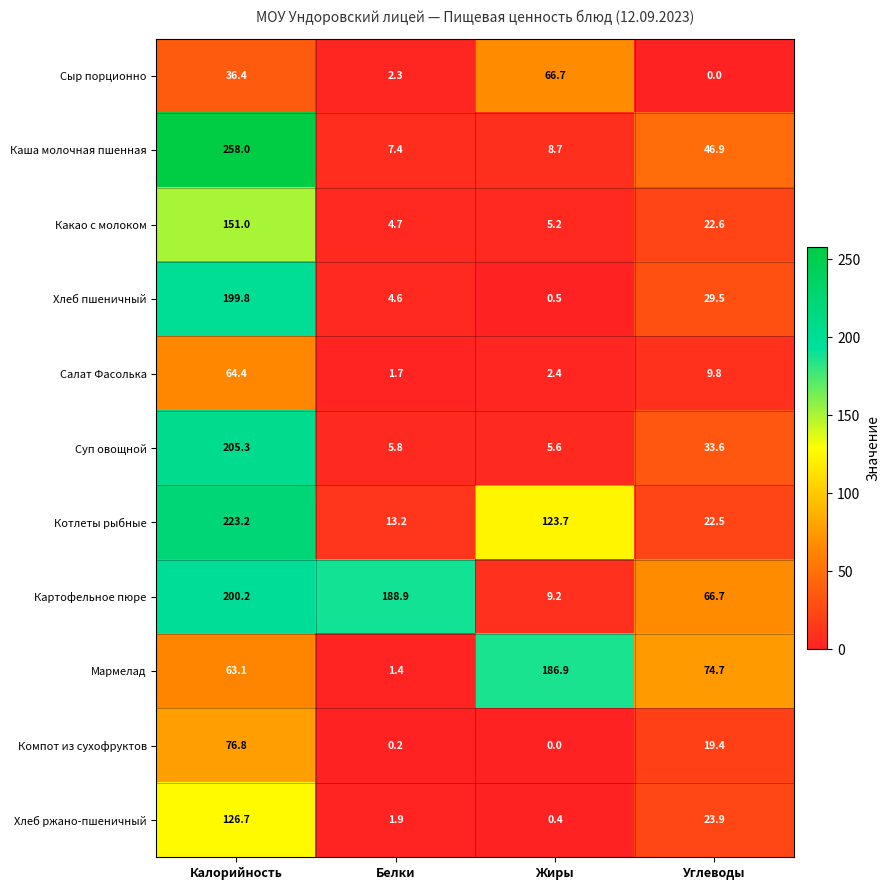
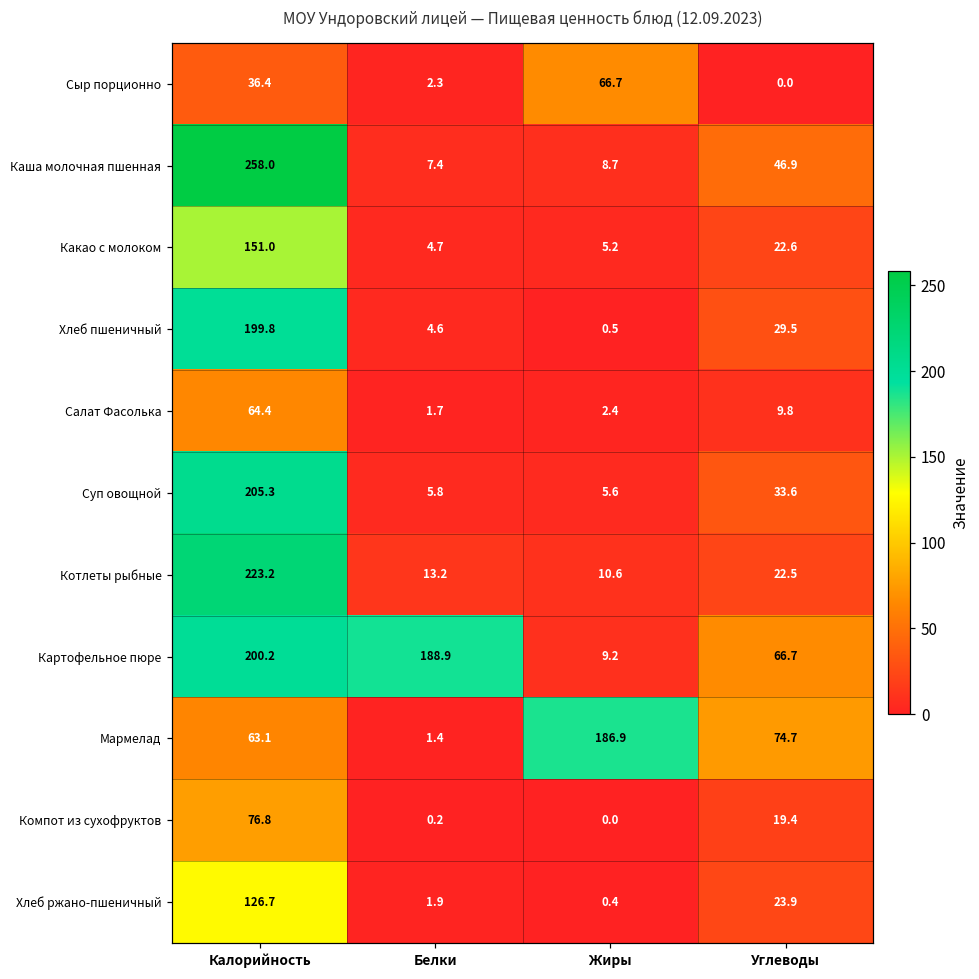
  {
    "Сыр порционно": {
      "Калорийность": 36.4,
      "Белки": 2.3,
      "Жиры": 66.7,
      "Углеводы": 0.0
    },
    "Каша молочная пшенная": {
      "Калорийность": 258.0,
      "Белки": 7.4,
      "Жиры": 8.7,
      "Углеводы": 46.9
    },
    "Какао с молоком": {
      "Калорийность": 151.0,
      "Белки": 4.7,
      "Жиры": 5.2,
      "Углеводы": 22.6
    },
    "Хлеб пшеничный": {
      "Калорийность": 199.8,
      "Белки": 4.6,
      "Жиры": 0.5,
      "Углеводы": 29.5
    },
    "Салат Фасолька": {
      "Калорийность": 64.4,
      "Белки": 1.7,
      "Жиры": 2.4,
      "Углеводы": 9.8
    },
    "Суп овощной": {
      "Калорийность": 205.3,
      "Белки": 5.8,
      "Жиры": 5.6,
      "Углеводы": 33.6
    },
    "Котлеты рыбные": {
      "Калорийность": 223.2,
      "Белки": 13.2,
-     "Жиры": 123.7,
+     "Жиры": 10.6,
      "Углеводы": 22.5
    },
    "Картофельное пюре": {
      "Калорийность": 200.2,
      "Белки": 188.9,
      "Жиры": 9.2,
      "Углеводы": 66.7
    },
    "Мармелад": {
      "Калорийность": 63.1,
      "Белки": 1.4,
      "Жиры": 186.9,
      "Углеводы": 74.7
    },
    "Компот из сухофруктов": {
      "Калорийность": 76.8,
      "Белки": 0.2,
      "Жиры": 0.0,
      "Углеводы": 19.4
    },
    "Хлеб ржано-пшеничный": {
      "Калорийность": 126.7,
      "Белки": 1.9,
      "Жиры": 0.4,
      "Углеводы": 23.9
    }
  }
